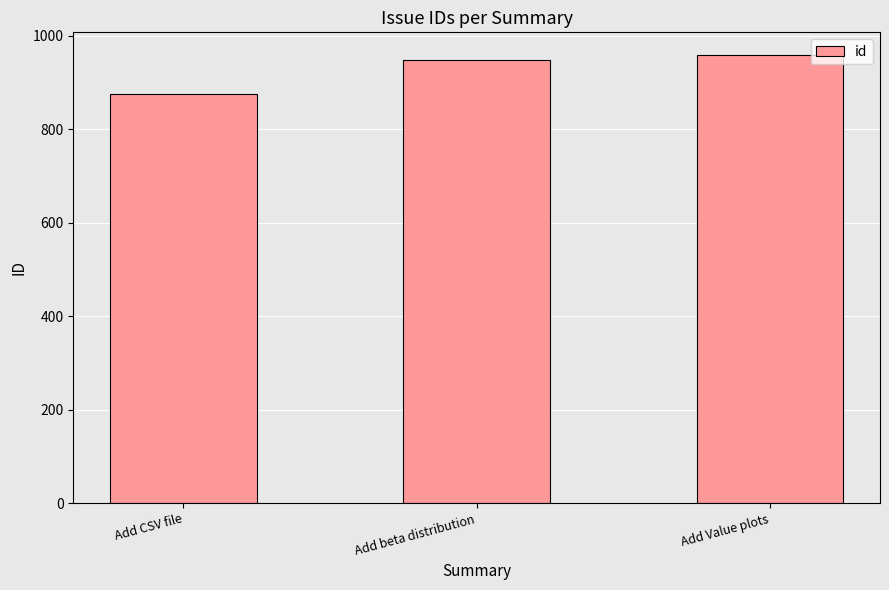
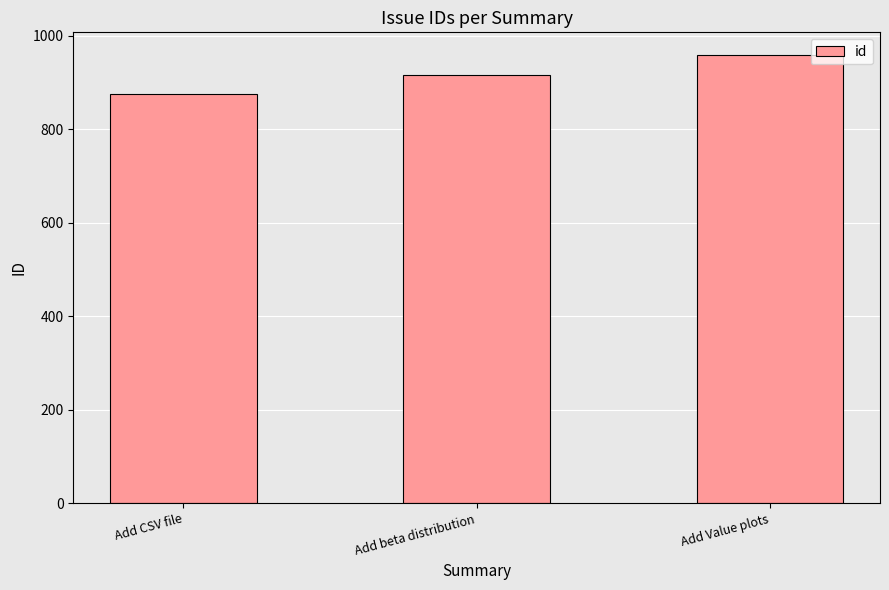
  {
    "Add CSV file": 870,
-   "Add beta distribution": 950,
+   "Add beta distribution": 920,
    "Add Value plots": 960
  }
